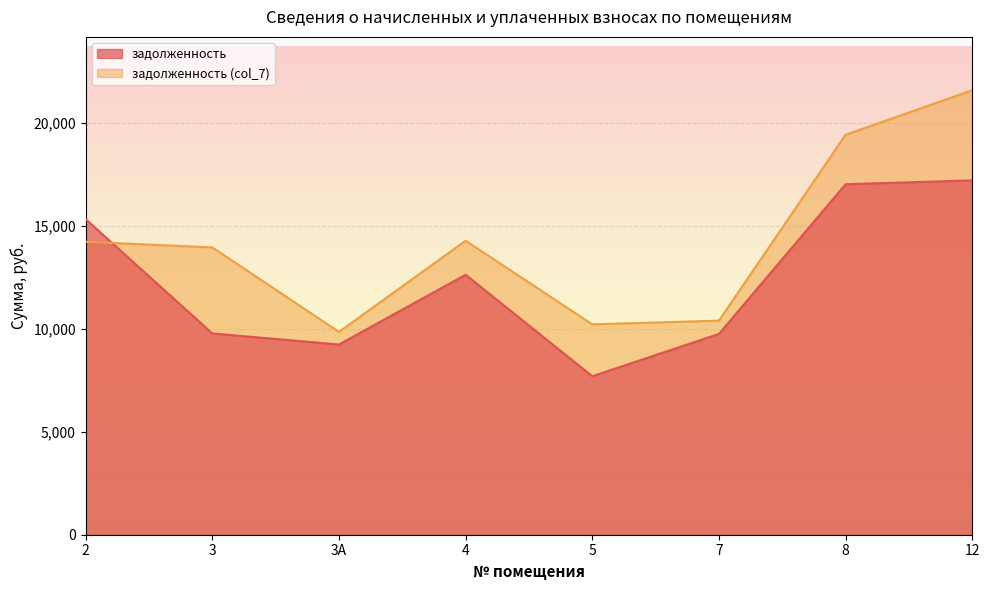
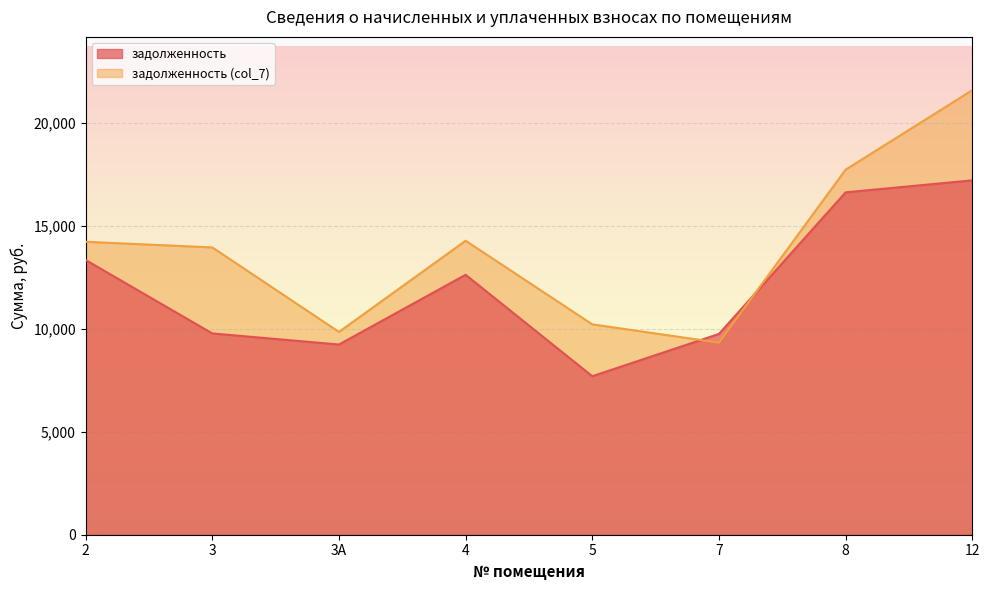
  {
    "задолженность": {
-     "2": "15,300",
+     "2": "13,400",
      "3": "9,800",
      "3А": "9,200",
      "4": "12,600",
      "5": "7,700",
      "7": "9,800",
-     "8": "17,000",
+     "8": "16,600",
      "12": "17,200"
    },
    "задолженность (col_7)": {
      "2": "14,200",
      "3": "14,000",
      "3А": "9,900",
      "4": "14,300",
      "5": "10,200",
-     "7": "10,400",
-     "8": "19,400",
+     "7": "9,300",
+     "8": "17,700",
      "12": "21,600"
    }
  }
